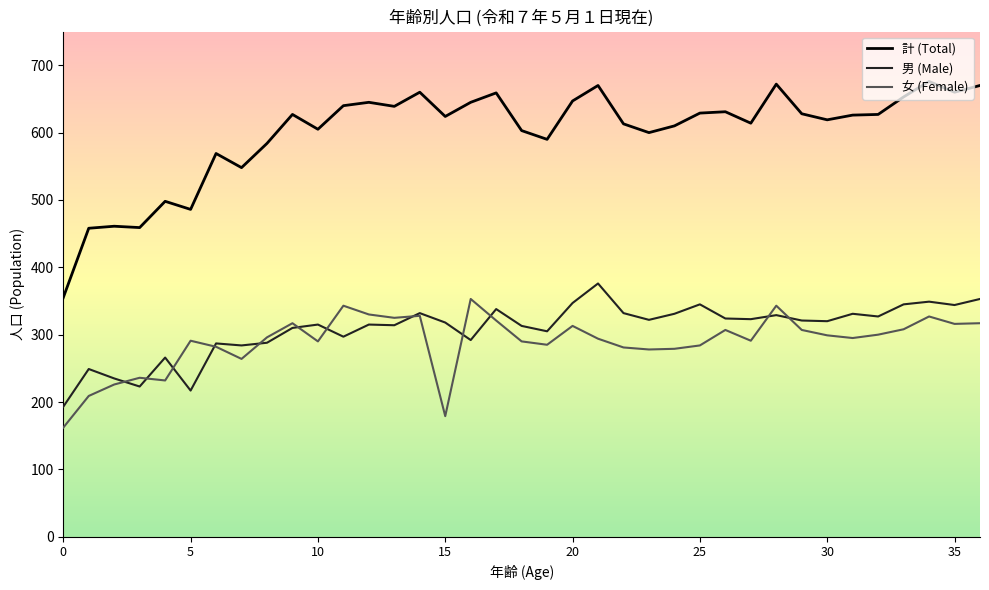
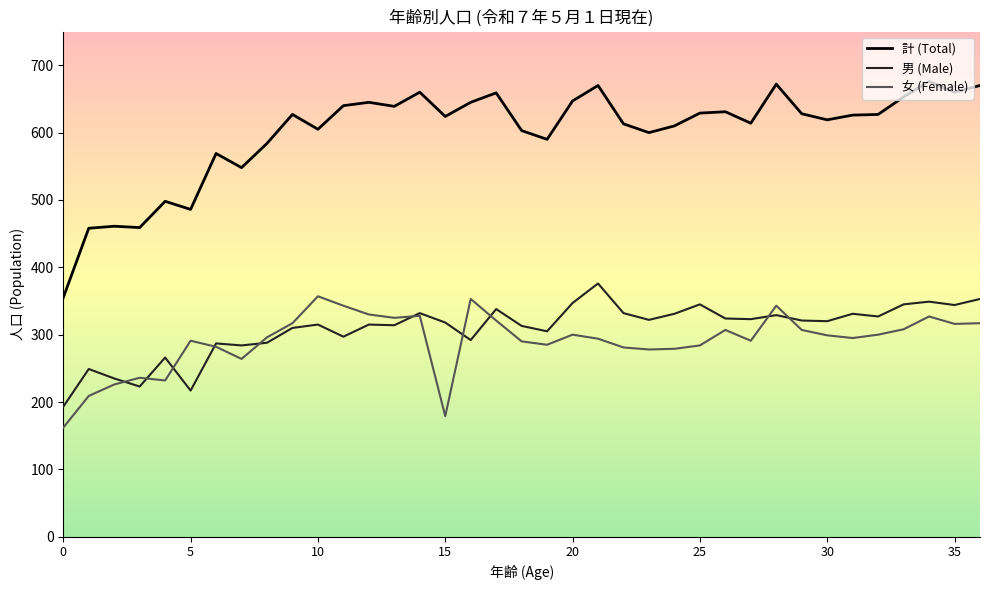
  {
    "女 (Female)": {
      "0": 160,
      "5": 290,
-     "10": 290,
+     "10": 360,
      "15": 180,
-     "20": 310,
+     "20": 300,
      "25": 280,
      "30": 300,
      "35": 320
    }
  }
